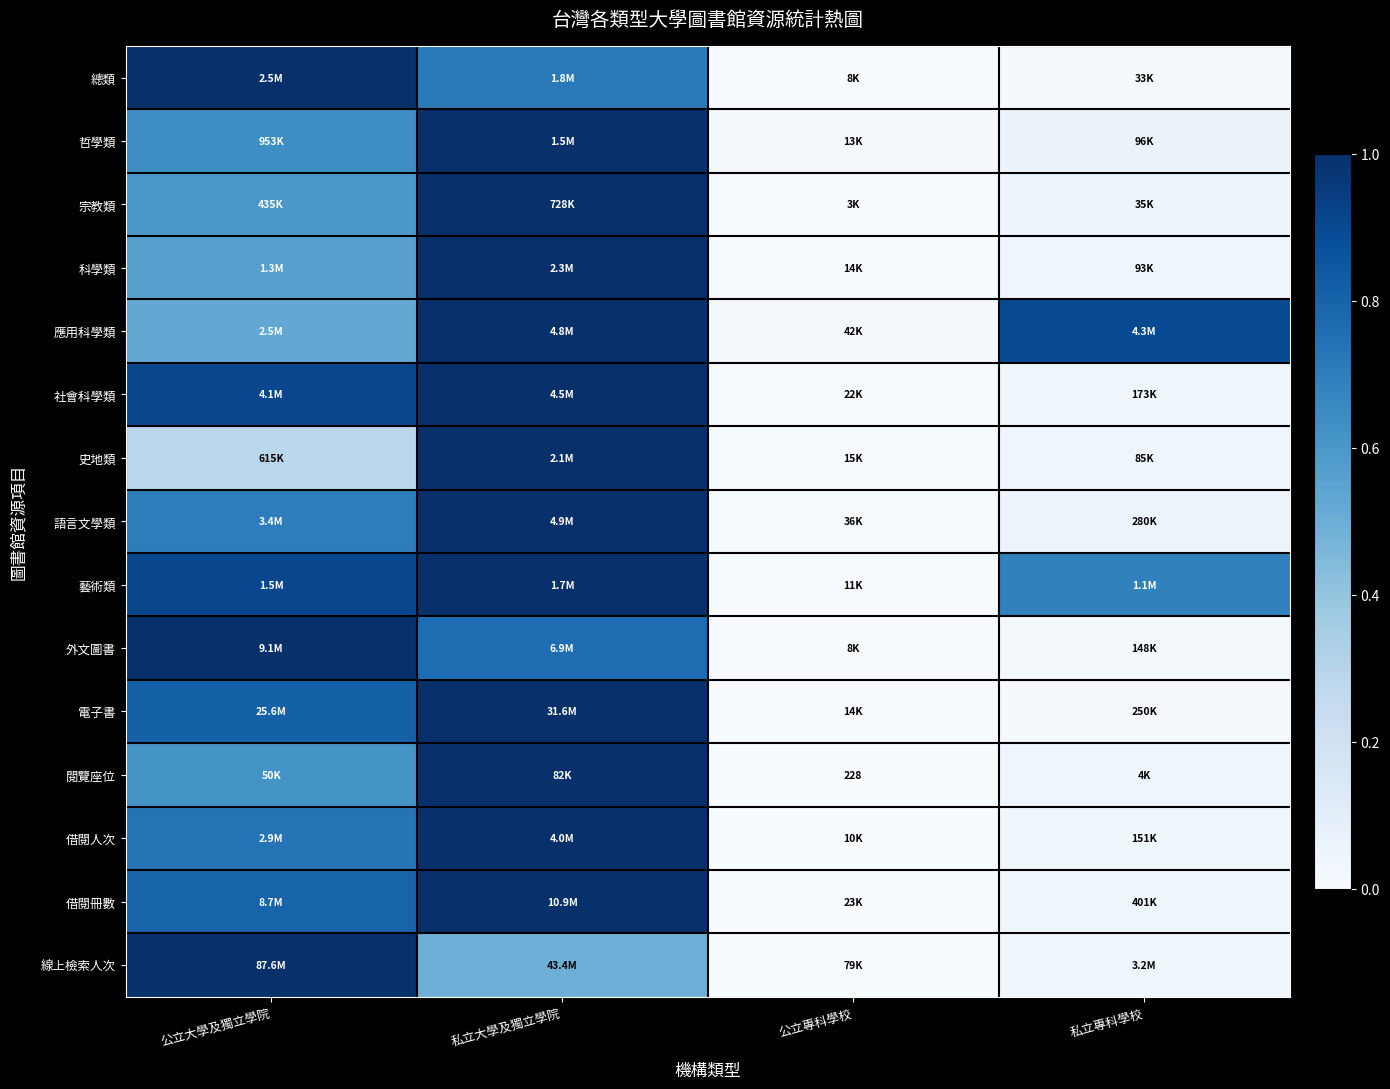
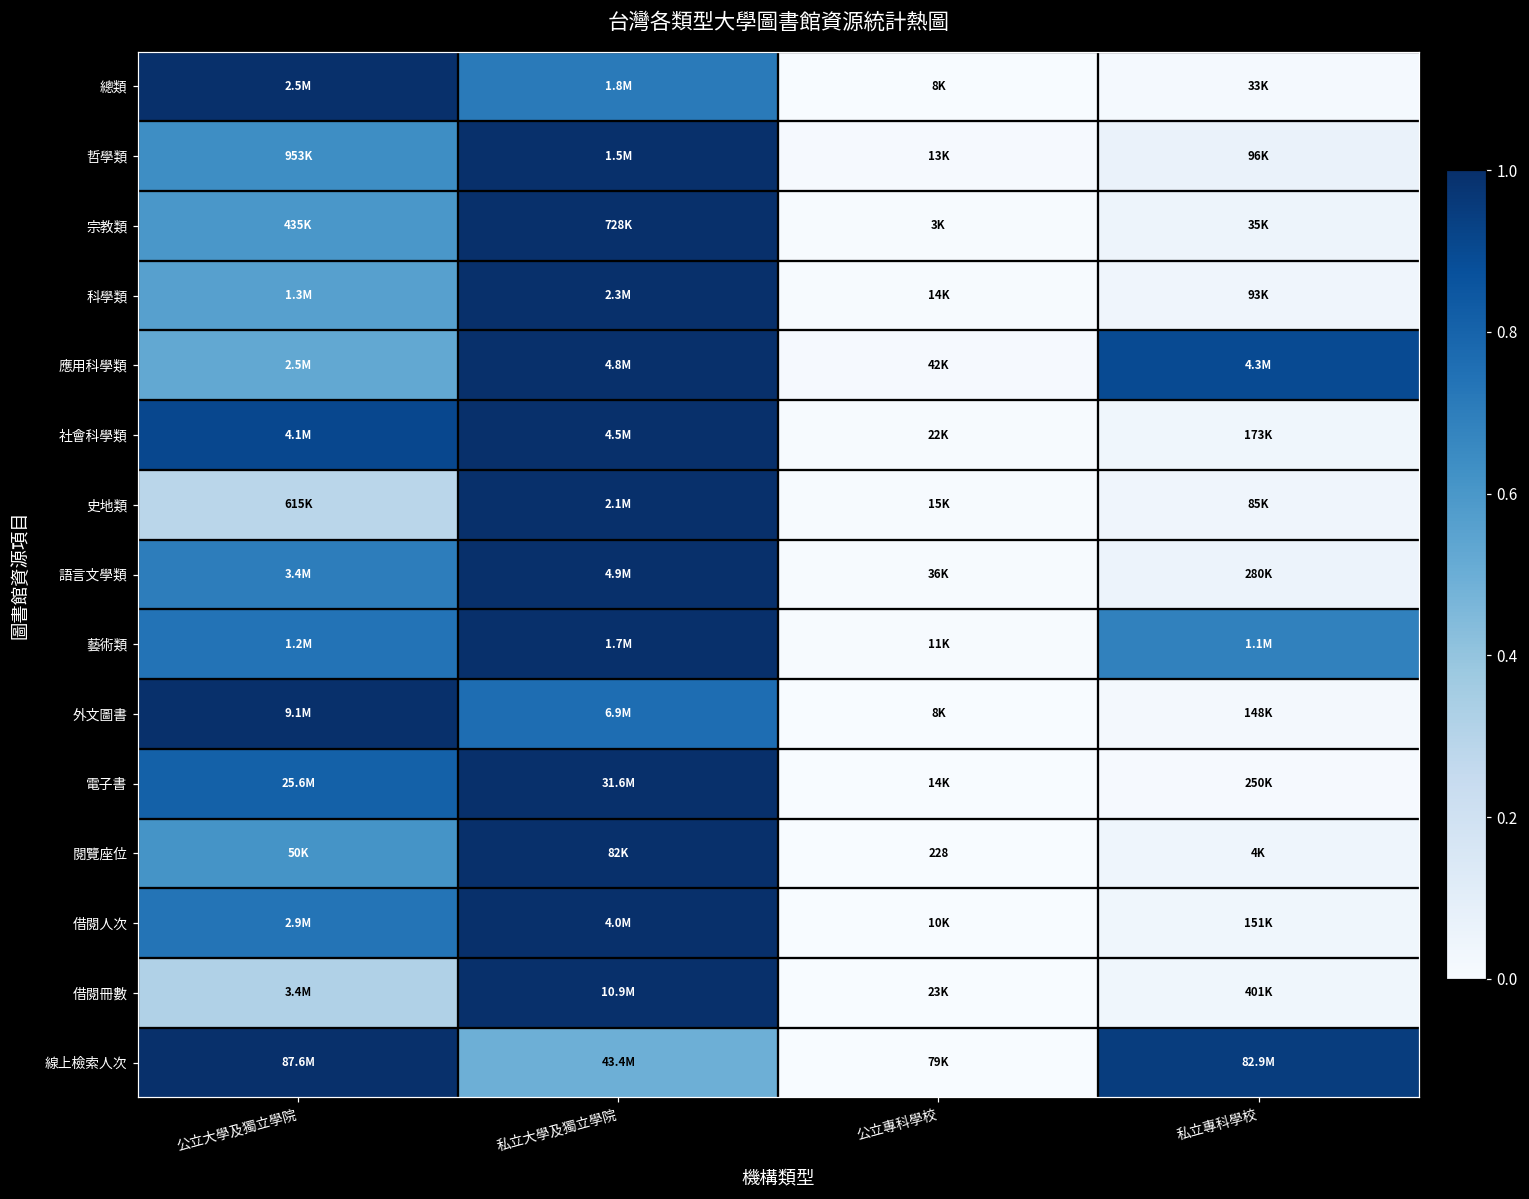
  {
    "總類": {
      "公立大學及獨立學院": "2.5M",
      "私立大學及獨立學院": "1.8M",
      "公立專科學校": "8K",
      "私立專科學校": "33K"
    },
    "哲學類": {
      "公立大學及獨立學院": "953K",
      "私立大學及獨立學院": "1.5M",
      "公立專科學校": "13K",
      "私立專科學校": "96K"
    },
    "宗教類": {
      "公立大學及獨立學院": "435K",
      "私立大學及獨立學院": "728K",
      "公立專科學校": "3K",
      "私立專科學校": "35K"
    },
    "科學類": {
      "公立大學及獨立學院": "1.3M",
      "私立大學及獨立學院": "2.3M",
      "公立專科學校": "14K",
      "私立專科學校": "93K"
    },
    "應用科學類": {
      "公立大學及獨立學院": "2.5M",
      "私立大學及獨立學院": "4.8M",
      "公立專科學校": "42K",
      "私立專科學校": "4.3M"
    },
    "社會科學類": {
      "公立大學及獨立學院": "4.1M",
      "私立大學及獨立學院": "4.5M",
      "公立專科學校": "22K",
      "私立專科學校": "173K"
    },
    "史地類": {
      "公立大學及獨立學院": "615K",
      "私立大學及獨立學院": "2.1M",
      "公立專科學校": "15K",
      "私立專科學校": "85K"
    },
    "語言文學類": {
      "公立大學及獨立學院": "3.4M",
      "私立大學及獨立學院": "4.9M",
      "公立專科學校": "36K",
      "私立專科學校": "280K"
    },
    "藝術類": {
-     "公立大學及獨立學院": "1.5M",
+     "公立大學及獨立學院": "1.2M",
      "私立大學及獨立學院": "1.7M",
      "公立專科學校": "11K",
      "私立專科學校": "1.1M"
    },
    "外文圖書": {
      "公立大學及獨立學院": "9.1M",
      "私立大學及獨立學院": "6.9M",
      "公立專科學校": "8K",
      "私立專科學校": "148K"
    },
    "電子書": {
      "公立大學及獨立學院": "25.6M",
      "私立大學及獨立學院": "31.6M",
      "公立專科學校": "14K",
      "私立專科學校": "250K"
    },
    "閱覽座位": {
      "公立大學及獨立學院": "50K",
      "私立大學及獨立學院": "82K",
      "公立專科學校": "228",
      "私立專科學校": "4K"
    },
    "借閱人次": {
      "公立大學及獨立學院": "2.9M",
      "私立大學及獨立學院": "4.0M",
      "公立專科學校": "10K",
      "私立專科學校": "151K"
    },
    "借閱冊數": {
-     "公立大學及獨立學院": "8.7M",
+     "公立大學及獨立學院": "3.4M",
      "私立大學及獨立學院": "10.9M",
      "公立專科學校": "23K",
      "私立專科學校": "401K"
    },
    "線上檢索人次": {
      "公立大學及獨立學院": "87.6M",
      "私立大學及獨立學院": "43.4M",
      "公立專科學校": "79K",
-     "私立專科學校": "3.2M"
+     "私立專科學校": "82.9M"
    }
  }
